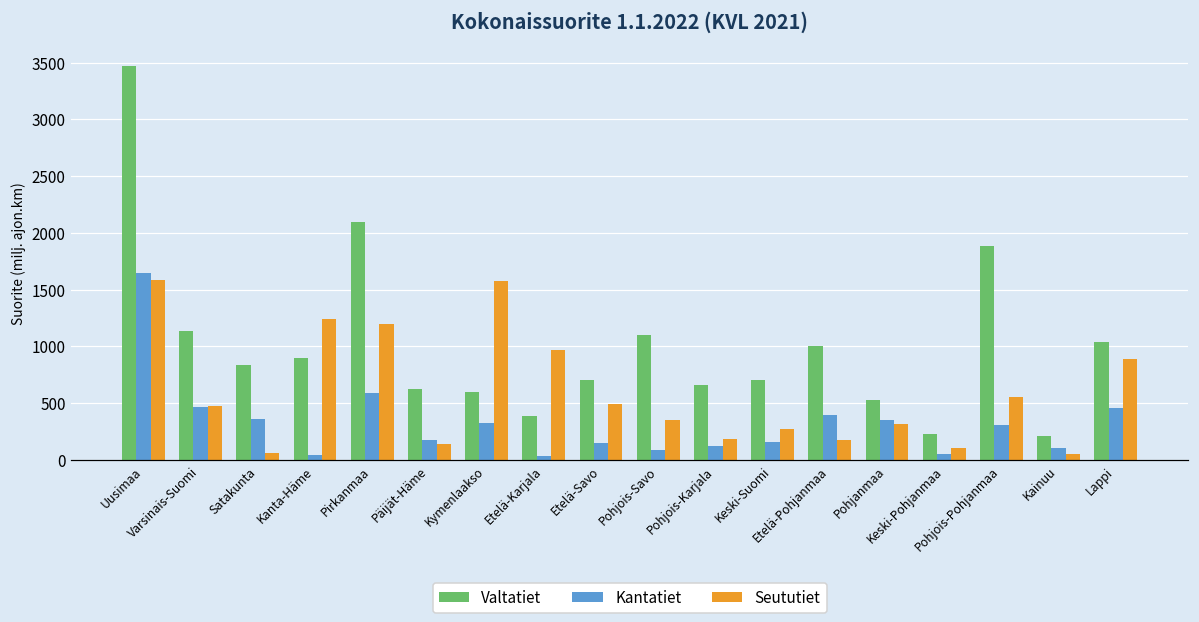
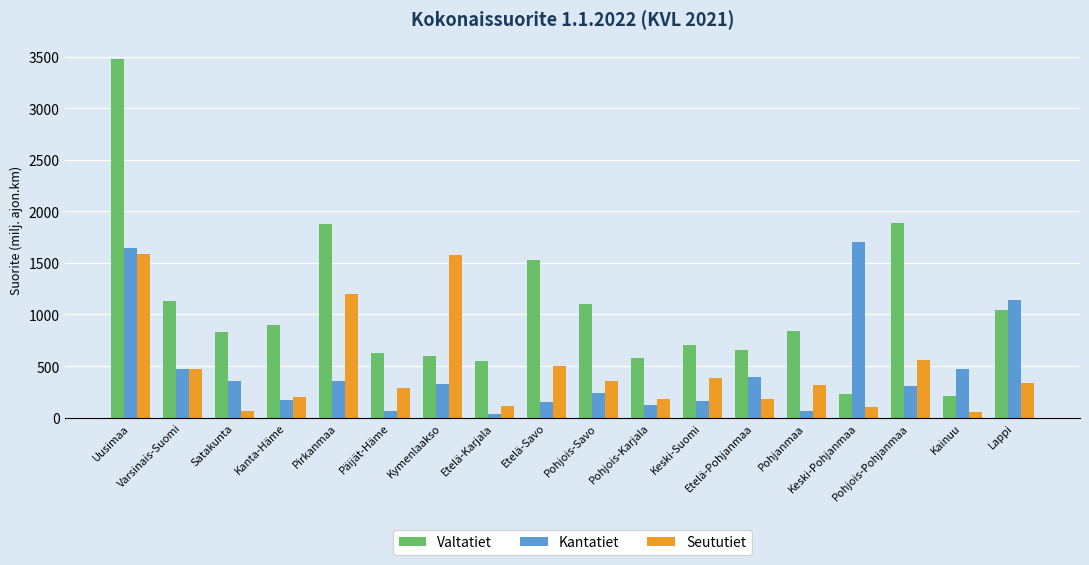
  {
    "Valtatiet": {
      "Uusimaa": 3470,
      "Varsinais-Suomi": 1130,
      "Satakunta": 830,
      "Kanta-Häme": 900,
-     "Pirkanmaa": 2090,
+     "Pirkanmaa": 1880,
      "Päijät-Häme": 630,
      "Kymenlaakso": 600,
-     "Etelä-Karjala": 390,
-     "Etelä-Savo": 700,
+     "Etelä-Karjala": 550,
+     "Etelä-Savo": 1530,
      "Pohjois-Savo": 1100,
-     "Pohjois-Karjala": 660,
+     "Pohjois-Karjala": 570,
      "Keski-Suomi": 700,
-     "Etelä-Pohjanmaa": 1000,
-     "Pohjanmaa": 530,
+     "Etelä-Pohjanmaa": 650,
+     "Pohjanmaa": 840,
      "Keski-Pohjanmaa": 230,
      "Pohjois-Pohjanmaa": 1880,
      "Kainuu": 210,
      "Lappi": 1040
    },
    "Kantatiet": {
      "Uusimaa": 1650,
      "Varsinais-Suomi": 470,
      "Satakunta": 360,
-     "Kanta-Häme": 50,
-     "Pirkanmaa": 590,
-     "Päijät-Häme": 180,
+     "Kanta-Häme": 170,
+     "Pirkanmaa": 350,
+     "Päijät-Häme": 60,
      "Kymenlaakso": 320,
      "Etelä-Karjala": 30,
      "Etelä-Savo": 150,
-     "Pohjois-Savo": 80,
+     "Pohjois-Savo": 240,
      "Pohjois-Karjala": 120,
      "Keski-Suomi": 160,
      "Etelä-Pohjanmaa": 390,
-     "Pohjanmaa": 350,
-     "Keski-Pohjanmaa": 50,
+     "Pohjanmaa": 60,
+     "Keski-Pohjanmaa": 1700,
      "Pohjois-Pohjanmaa": 300,
-     "Kainuu": 100,
-     "Lappi": 460
+     "Kainuu": 470,
+     "Lappi": 1140
    },
    "Seututiet": {
      "Uusimaa": 1590,
      "Varsinais-Suomi": 470,
      "Satakunta": 60,
-     "Kanta-Häme": 1240,
+     "Kanta-Häme": 200,
      "Pirkanmaa": 1200,
-     "Päijät-Häme": 140,
+     "Päijät-Häme": 280,
      "Kymenlaakso": 1570,
-     "Etelä-Karjala": 960,
+     "Etelä-Karjala": 110,
      "Etelä-Savo": 500,
      "Pohjois-Savo": 350,
      "Pohjois-Karjala": 180,
-     "Keski-Suomi": 280,
+     "Keski-Suomi": 380,
      "Etelä-Pohjanmaa": 180,
      "Pohjanmaa": 310,
      "Keski-Pohjanmaa": 100,
      "Pohjois-Pohjanmaa": 560,
      "Kainuu": 50,
-     "Lappi": 890
+     "Lappi": 340
    }
  }
